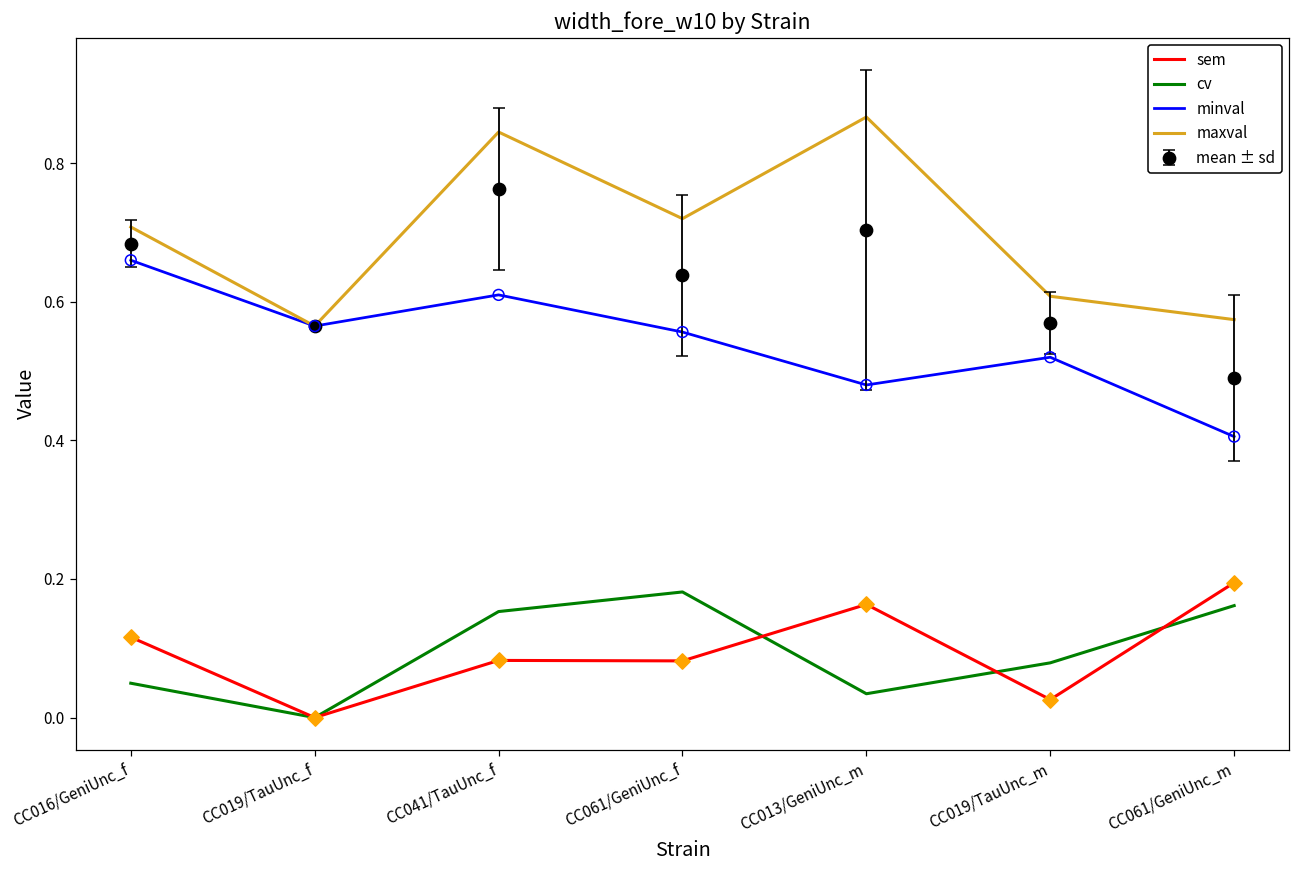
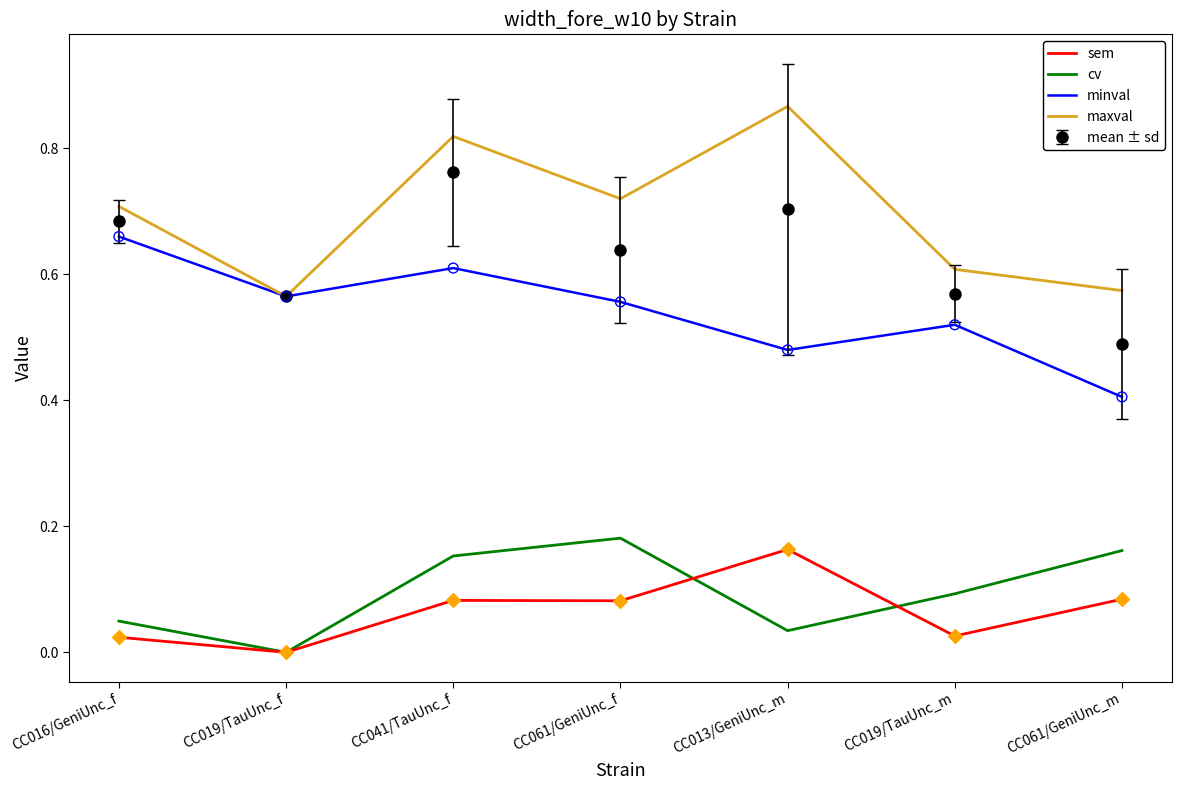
  {
    "sem": {
-     "CC016/GeniUnc_f": 0.12,
+     "CC016/GeniUnc_f": 0.02,
      "CC041/TauUnc_f": 0.08,
      "CC061/GeniUnc_f": 0.08,
      "CC013/GeniUnc_m": 0.16,
      "CC019/TauUnc_m": 0.03,
-     "CC061/GeniUnc_m": 0.19
+     "CC061/GeniUnc_m": 0.08
    },
    "cv": {
      "CC016/GeniUnc_f": 0.05,
      "CC041/TauUnc_f": 0.15,
      "CC061/GeniUnc_f": 0.18,
      "CC013/GeniUnc_m": 0.03,
-     "CC019/TauUnc_m": 0.08,
+     "CC019/TauUnc_m": 0.09,
      "CC061/GeniUnc_m": 0.16
    },
    "minval": {
      "CC016/GeniUnc_f": 0.66,
      "CC041/TauUnc_f": 0.61,
      "CC061/GeniUnc_f": 0.56,
      "CC013/GeniUnc_m": 0.48,
      "CC019/TauUnc_m": 0.52,
      "CC061/GeniUnc_m": 0.41
    },
    "maxval": {
      "CC016/GeniUnc_f": 0.71,
-     "CC041/TauUnc_f": 0.85,
+     "CC041/TauUnc_f": 0.82,
      "CC061/GeniUnc_f": 0.72,
      "CC013/GeniUnc_m": 0.87,
      "CC019/TauUnc_m": 0.61,
      "CC061/GeniUnc_m": 0.57
    }
  }
